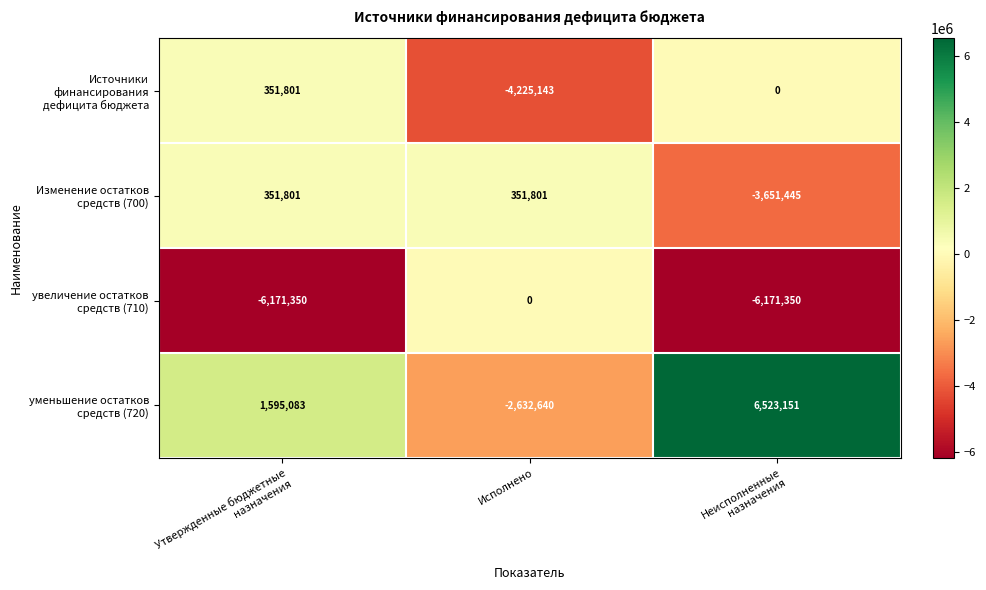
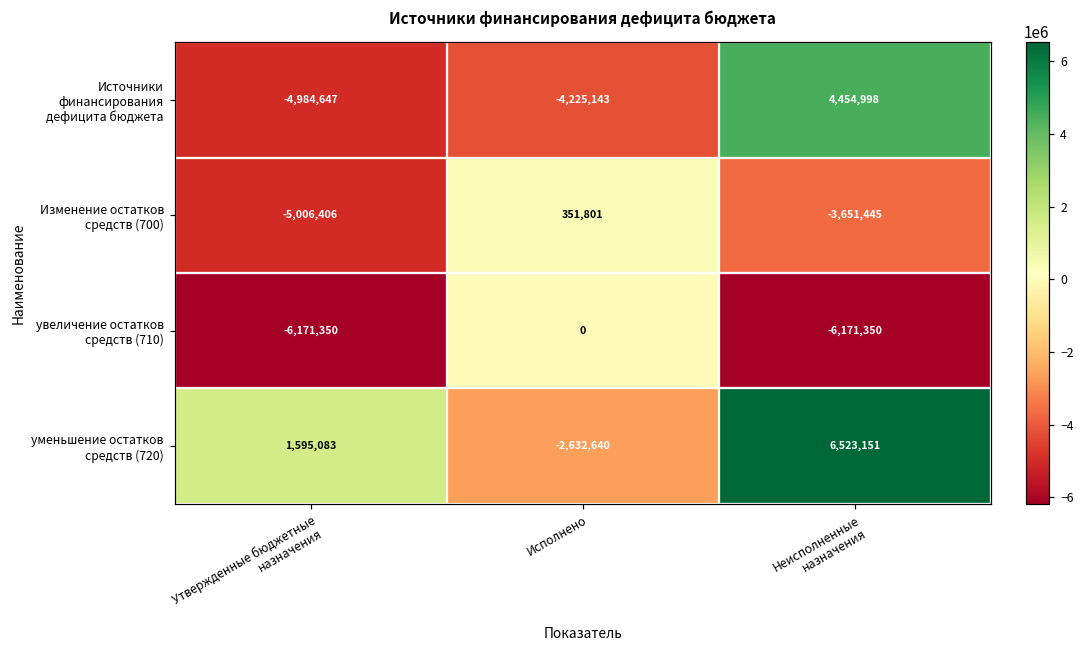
  {
    "Источники финансирования дефицита бюджета": {
-     "Утвержденные бюджетные назначения": "351,801",
+     "Утвержденные бюджетные назначения": "-4,984,647",
      "Исполнено": "-4,225,143",
-     "Неисполненные назначения": "0"
+     "Неисполненные назначения": "4,454,998"
    },
    "Изменение остатков средств (700)": {
-     "Утвержденные бюджетные назначения": "351,801",
+     "Утвержденные бюджетные назначения": "-5,006,406",
      "Исполнено": "351,801",
      "Неисполненные назначения": "-3,651,445"
    },
    "увеличение остатков средств (710)": {
      "Утвержденные бюджетные назначения": "-6,171,350",
      "Исполнено": "0",
      "Неисполненные назначения": "-6,171,350"
    },
    "уменьшение остатков средств (720)": {
      "Утвержденные бюджетные назначения": "1,595,083",
      "Исполнено": "-2,632,640",
      "Неисполненные назначения": "6,523,151"
    }
  }
